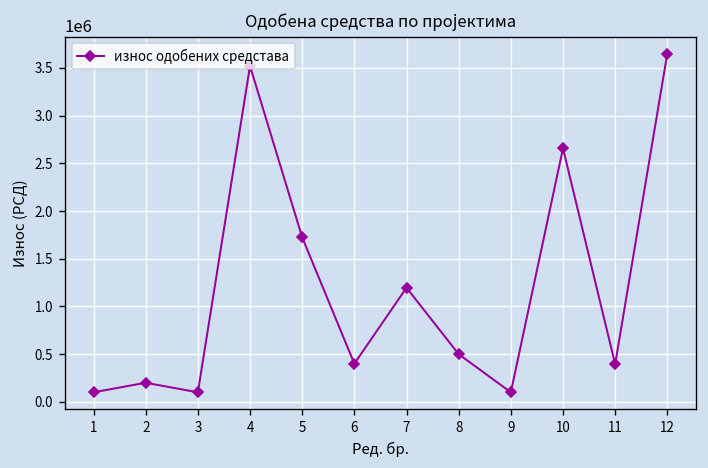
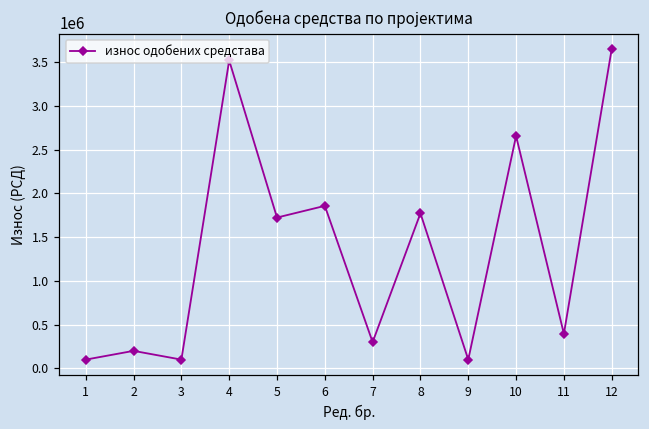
  {
    "1": 100000,
    "2": 200000,
    "3": 100000,
    "5": 1700000,
-   "6": 400000,
-   "7": 1200000,
-   "8": 500000,
+   "6": 1900000,
+   "7": 300000,
+   "8": 1800000,
    "9": 100000,
    "10": 2700000,
    "11": 400000,
    "12": 3700000
  }
